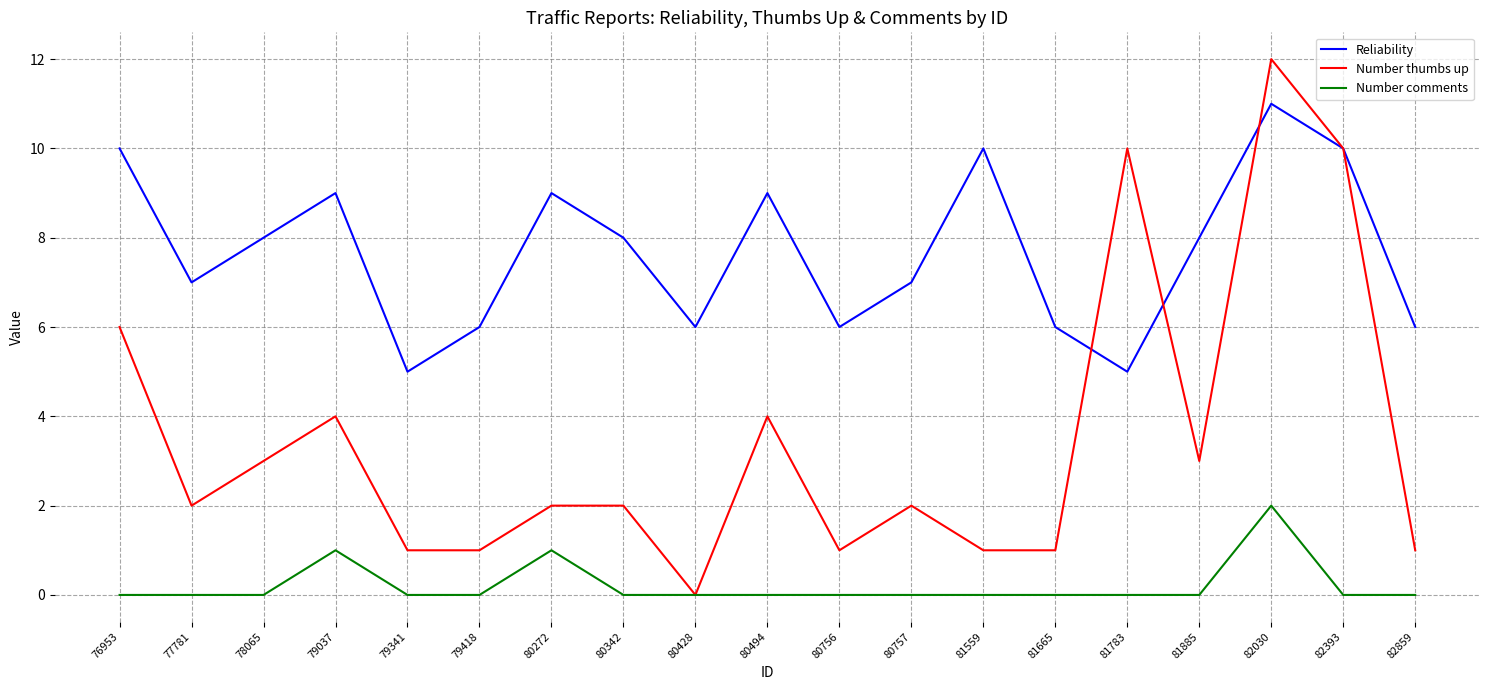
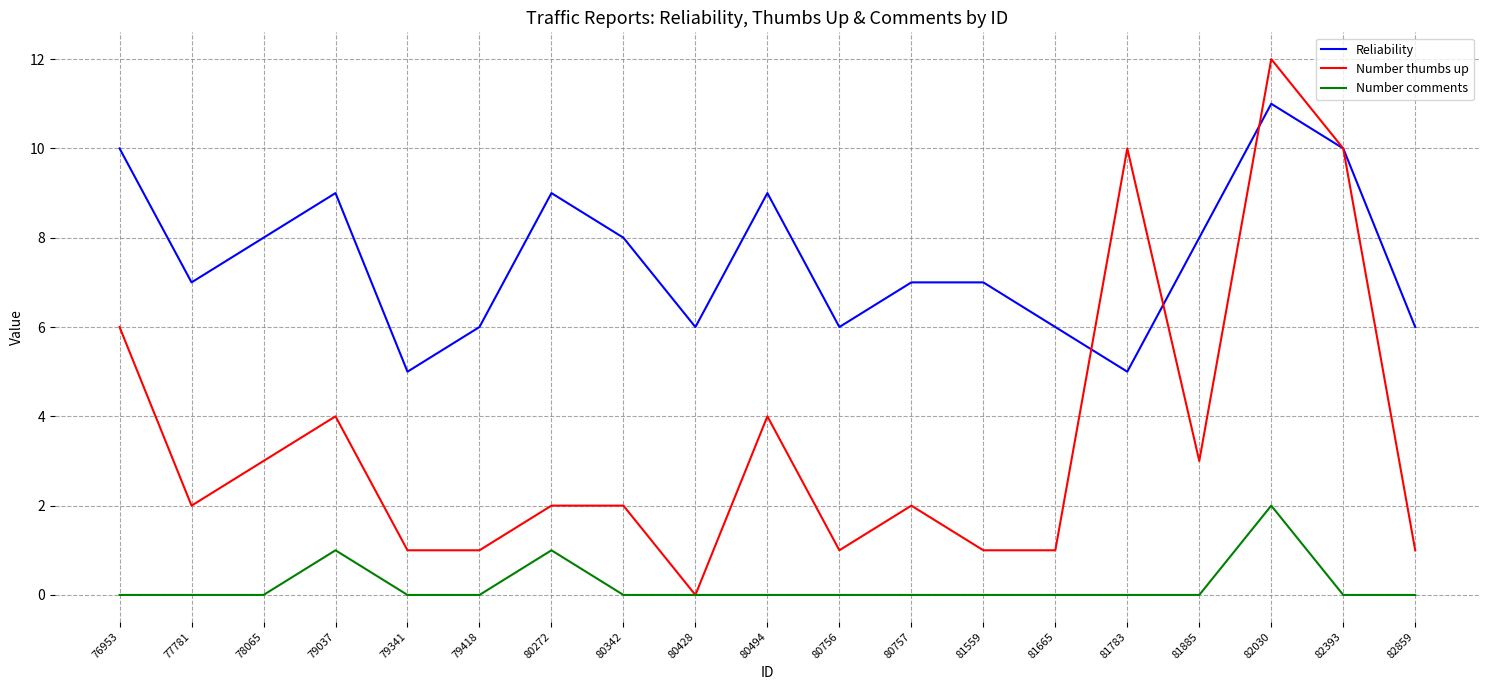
  {
    "Reliability": {
      "76953": 10,
      "77781": 7,
      "78065": 8,
      "79037": 9,
      "79341": 5,
      "79418": 6,
      "80272": 9,
      "80342": 8,
      "80428": 6,
      "80494": 9,
      "80756": 6,
      "80757": 7,
-     "81559": 10,
+     "81559": 7,
      "81665": 6,
      "81783": 5,
      "81885": 8,
      "82030": 11,
      "82859": 6
    },
    "Number thumbs up": {
      "76953": 6,
      "77781": 2,
      "78065": 3,
      "79037": 4,
      "79341": 1,
      "79418": 1,
      "80272": 2,
      "80342": 2,
      "80494": 4,
      "80756": 1,
      "80757": 2,
      "81559": 1,
      "81665": 1,
      "81783": 10,
      "81885": 3,
      "82030": 12,
      "82859": 1
    },
    "Number comments": {
      "76953": 0,
      "77781": 0,
      "78065": 0,
      "79037": 1,
      "79341": 0,
      "79418": 0,
      "80272": 1,
      "80342": 0,
      "80494": 0,
      "80756": 0,
      "80757": 0,
      "81559": 0,
      "81665": 0,
      "81783": 0,
      "81885": 0,
      "82030": 2,
      "82393": 0,
      "82859": 0
    }
  }
